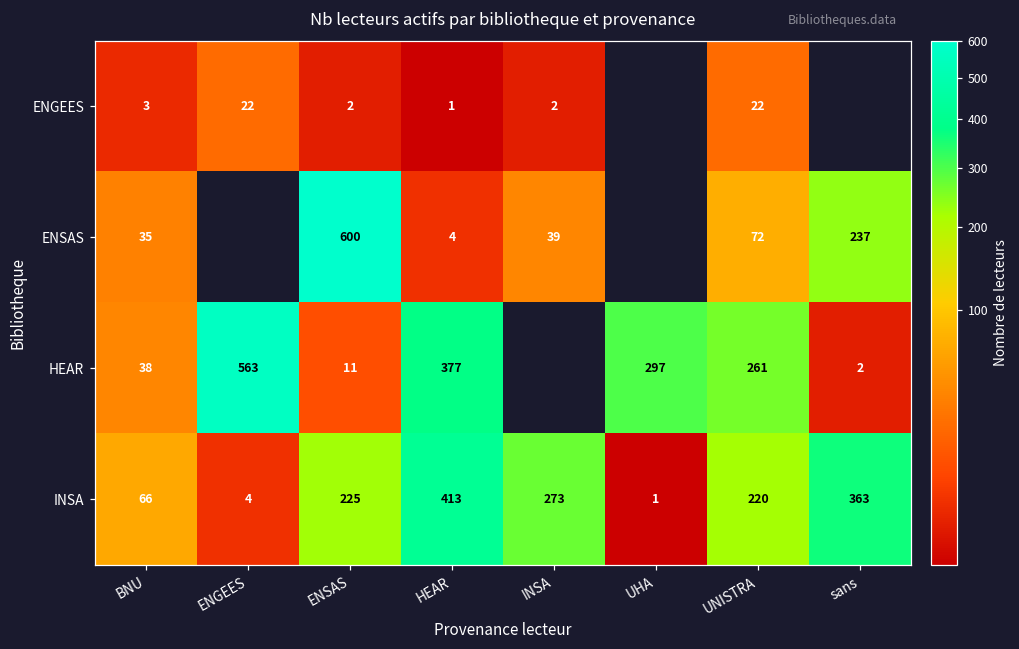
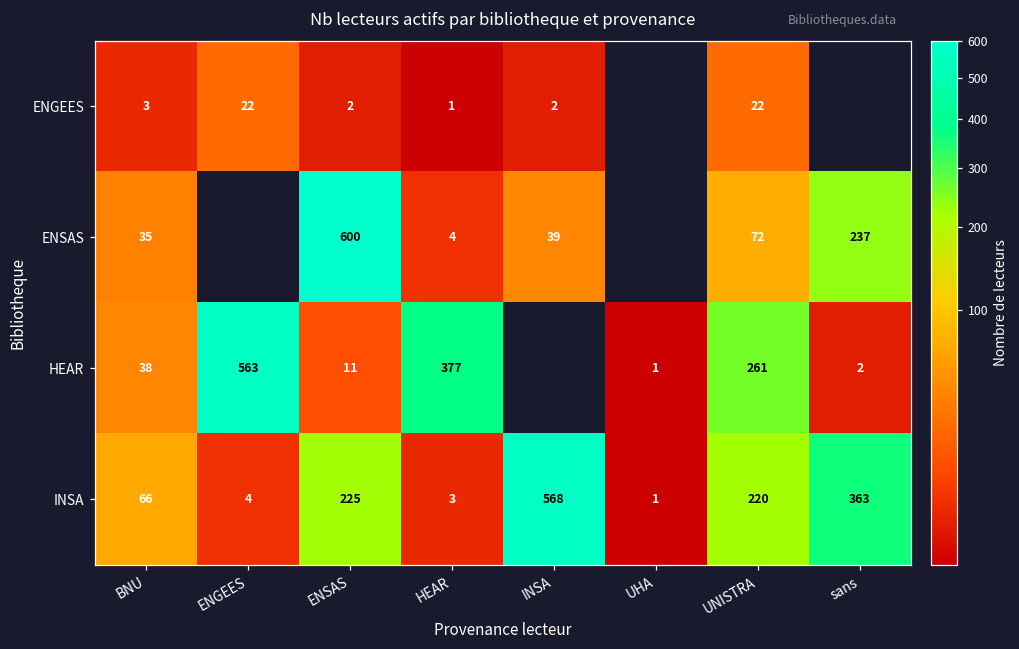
  {
    "ENGEES": {
      "BNU": 3,
      "ENGEES": 22,
      "ENSAS": 2,
      "HEAR": 1,
      "INSA": 2,
      "UNISTRA": 22
    },
    "ENSAS": {
      "BNU": 35,
      "ENSAS": 600,
      "HEAR": 4,
      "INSA": 39,
      "UNISTRA": 72,
      "sans": 237
    },
    "HEAR": {
      "BNU": 38,
      "ENGEES": 563,
      "ENSAS": 11,
      "HEAR": 377,
-     "UHA": 297,
+     "UHA": 1,
      "UNISTRA": 261,
      "sans": 2
    },
    "INSA": {
      "BNU": 66,
      "ENGEES": 4,
      "ENSAS": 225,
-     "HEAR": 413,
-     "INSA": 273,
+     "HEAR": 3,
+     "INSA": 568,
      "UHA": 1,
      "UNISTRA": 220,
      "sans": 363
    }
  }
